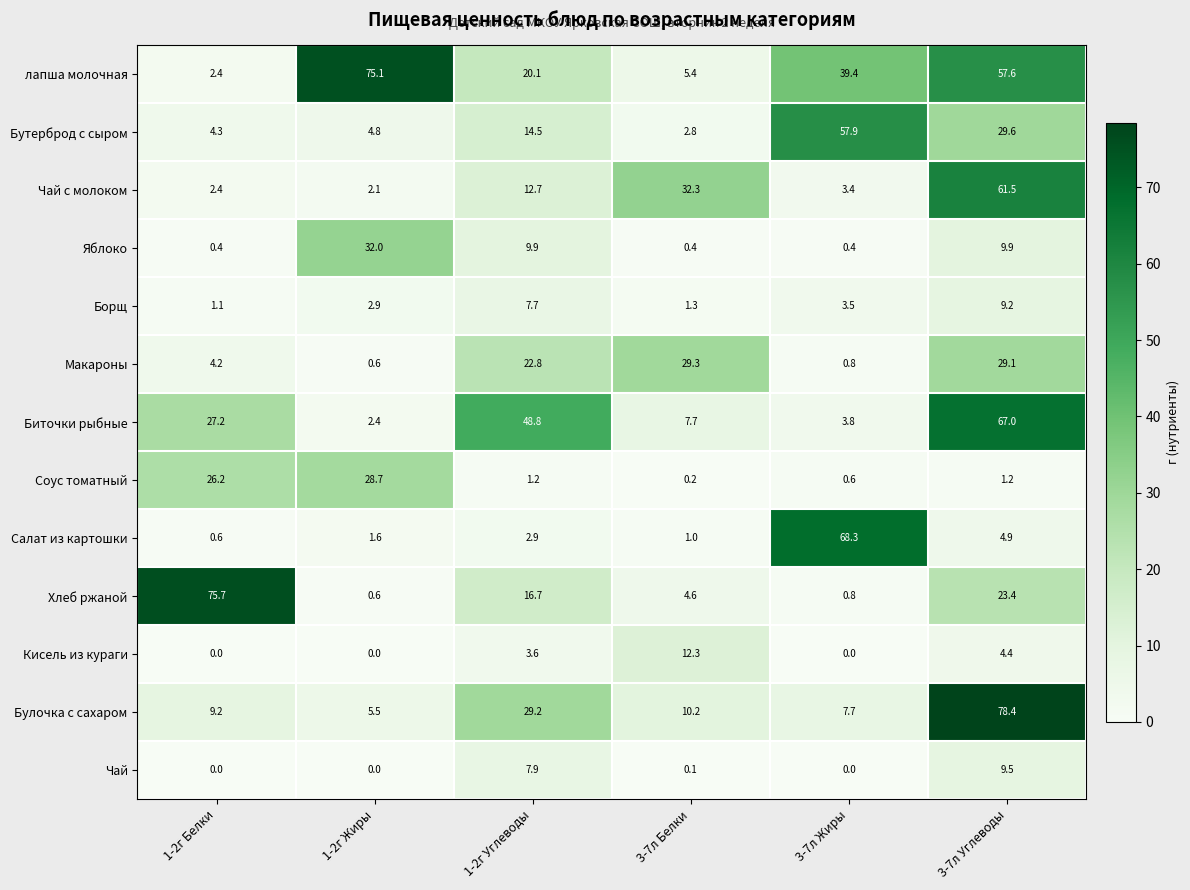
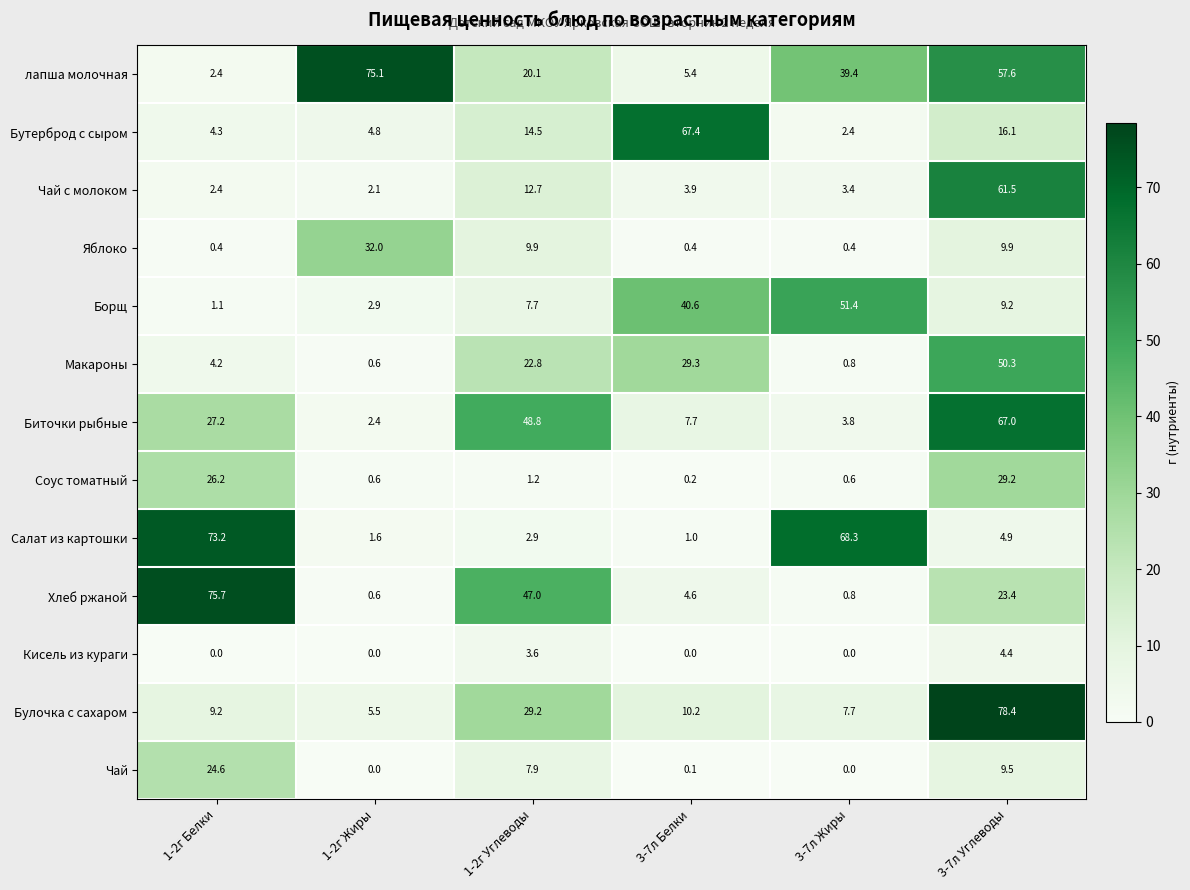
  {
    "лапша молочная": {
      "1-2г Белки": 2.4,
      "1-2г Жиры": 75.1,
      "1-2г Углеводы": 20.1,
      "3-7л Белки": 5.4,
      "3-7л Жиры": 39.4,
      "3-7л Углеводы": 57.6
    },
    "Бутерброд с сыром": {
      "1-2г Белки": 4.3,
      "1-2г Жиры": 4.8,
      "1-2г Углеводы": 14.5,
-     "3-7л Белки": 2.8,
-     "3-7л Жиры": 57.9,
-     "3-7л Углеводы": 29.6
+     "3-7л Белки": 67.4,
+     "3-7л Жиры": 2.4,
+     "3-7л Углеводы": 16.1
    },
    "Чай с молоком": {
      "1-2г Белки": 2.4,
      "1-2г Жиры": 2.1,
      "1-2г Углеводы": 12.7,
-     "3-7л Белки": 32.3,
+     "3-7л Белки": 3.9,
      "3-7л Жиры": 3.4,
      "3-7л Углеводы": 61.5
    },
    "Яблоко": {
      "1-2г Белки": 0.4,
      "1-2г Жиры": 32.0,
      "1-2г Углеводы": 9.9,
      "3-7л Белки": 0.4,
      "3-7л Жиры": 0.4,
      "3-7л Углеводы": 9.9
    },
    "Борщ": {
      "1-2г Белки": 1.1,
      "1-2г Жиры": 2.9,
      "1-2г Углеводы": 7.7,
-     "3-7л Белки": 1.3,
-     "3-7л Жиры": 3.5,
+     "3-7л Белки": 40.6,
+     "3-7л Жиры": 51.4,
      "3-7л Углеводы": 9.2
    },
    "Макароны": {
      "1-2г Белки": 4.2,
      "1-2г Жиры": 0.6,
      "1-2г Углеводы": 22.8,
      "3-7л Белки": 29.3,
      "3-7л Жиры": 0.8,
-     "3-7л Углеводы": 29.1
+     "3-7л Углеводы": 50.3
    },
    "Биточки рыбные": {
      "1-2г Белки": 27.2,
      "1-2г Жиры": 2.4,
      "1-2г Углеводы": 48.8,
      "3-7л Белки": 7.7,
      "3-7л Жиры": 3.8,
      "3-7л Углеводы": 67.0
    },
    "Соус томатный": {
      "1-2г Белки": 26.2,
-     "1-2г Жиры": 28.7,
+     "1-2г Жиры": 0.6,
      "1-2г Углеводы": 1.2,
      "3-7л Белки": 0.2,
      "3-7л Жиры": 0.6,
-     "3-7л Углеводы": 1.2
+     "3-7л Углеводы": 29.2
    },
    "Салат из картошки": {
-     "1-2г Белки": 0.6,
+     "1-2г Белки": 73.2,
      "1-2г Жиры": 1.6,
      "1-2г Углеводы": 2.9,
      "3-7л Белки": 1.0,
      "3-7л Жиры": 68.3,
      "3-7л Углеводы": 4.9
    },
    "Хлеб ржаной": {
      "1-2г Белки": 75.7,
      "1-2г Жиры": 0.6,
-     "1-2г Углеводы": 16.7,
+     "1-2г Углеводы": 47.0,
      "3-7л Белки": 4.6,
      "3-7л Жиры": 0.8,
      "3-7л Углеводы": 23.4
    },
    "Кисель из кураги": {
      "1-2г Белки": 0.0,
      "1-2г Жиры": 0.0,
      "1-2г Углеводы": 3.6,
-     "3-7л Белки": 12.3,
+     "3-7л Белки": 0.0,
      "3-7л Жиры": 0.0,
      "3-7л Углеводы": 4.4
    },
    "Булочка с сахаром": {
      "1-2г Белки": 9.2,
      "1-2г Жиры": 5.5,
      "1-2г Углеводы": 29.2,
      "3-7л Белки": 10.2,
      "3-7л Жиры": 7.7,
      "3-7л Углеводы": 78.4
    },
    "Чай": {
-     "1-2г Белки": 0.0,
+     "1-2г Белки": 24.6,
      "1-2г Жиры": 0.0,
      "1-2г Углеводы": 7.9,
      "3-7л Белки": 0.1,
      "3-7л Жиры": 0.0,
      "3-7л Углеводы": 9.5
    }
  }
